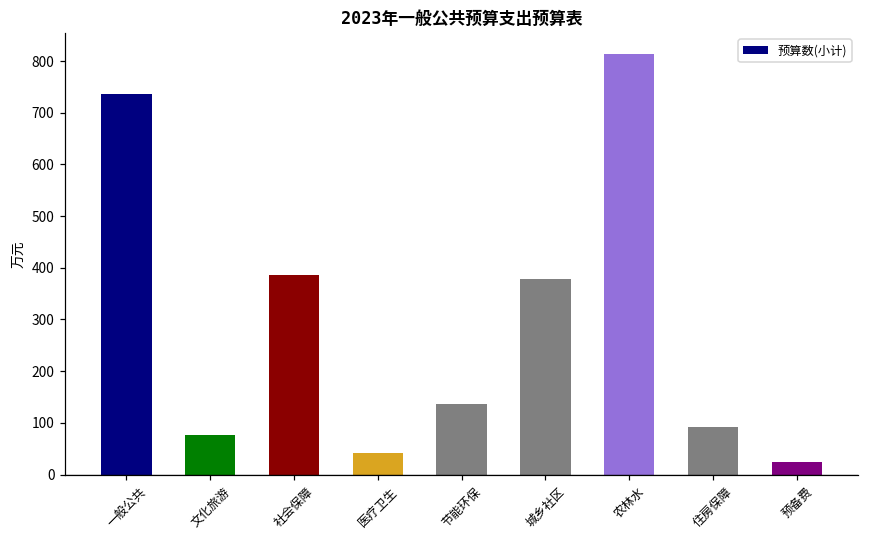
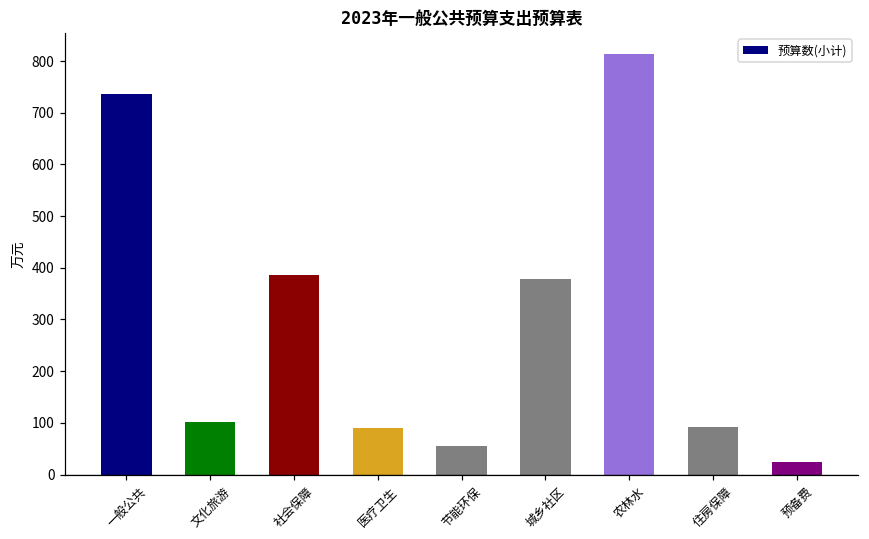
  {
    "一般公共": 740,
-   "文化旅游": 80,
+   "文化旅游": 100,
    "社会保障": 390,
-   "医疗卫生": 40,
-   "节能环保": 140,
+   "医疗卫生": 90,
+   "节能环保": 60,
    "城乡社区": 380,
    "农林水": 810,
    "住房保障": 90,
    "预备费": 30
  }
